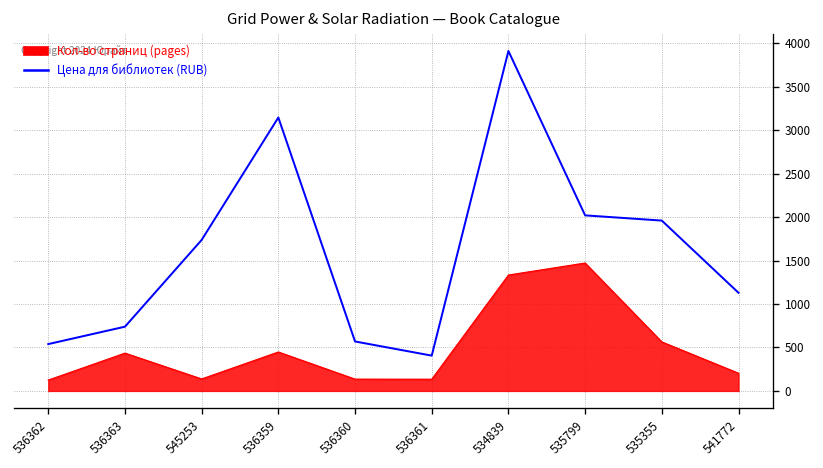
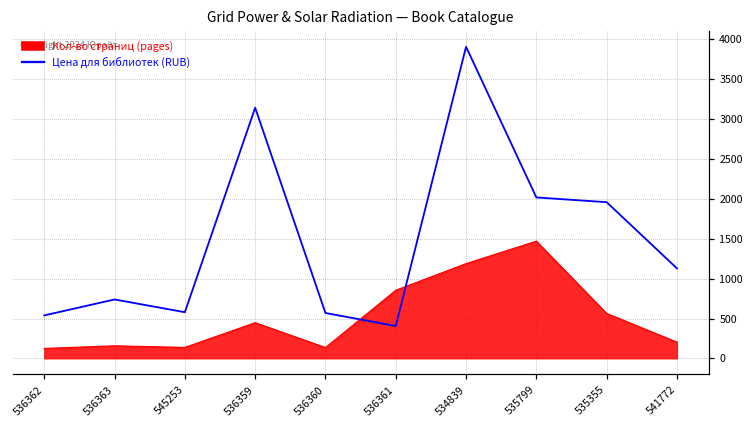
  {
    "Кол-во страниц (pages)": {
      "536362": 100,
-     "536363": 400,
+     "536363": 200,
      "545253": 100,
      "536359": 400,
      "536360": 100,
-     "536361": 100,
-     "534839": 1300,
+     "536361": 900,
+     "534839": 1200,
      "535799": 1500,
      "535355": 600,
      "541772": 200
    },
    "Цена для библиотек (RUB)": {
      "536362": 500,
      "536363": 700,
-     "545253": 1700,
+     "545253": 600,
      "536359": 3100,
      "536360": 600,
      "536361": 400,
      "534839": 3900,
      "535799": 2000,
      "535355": 2000,
      "541772": 1100
    }
  }
